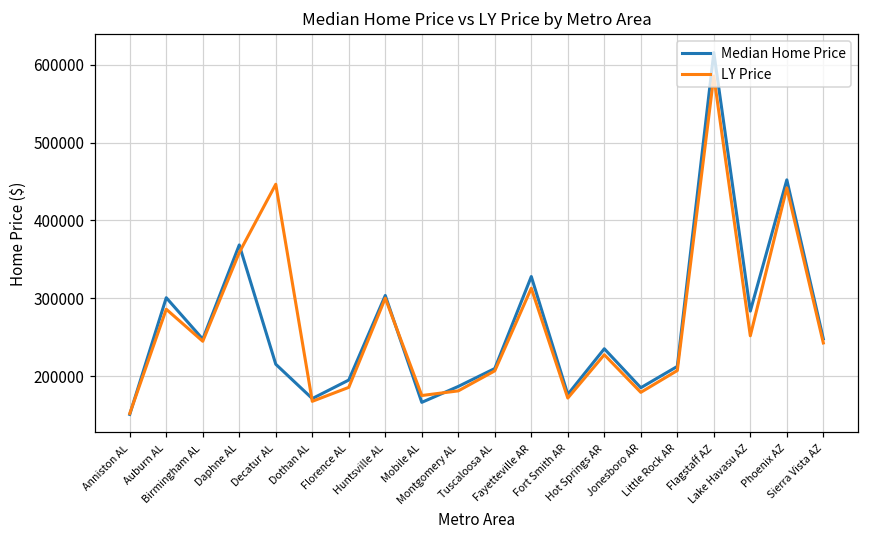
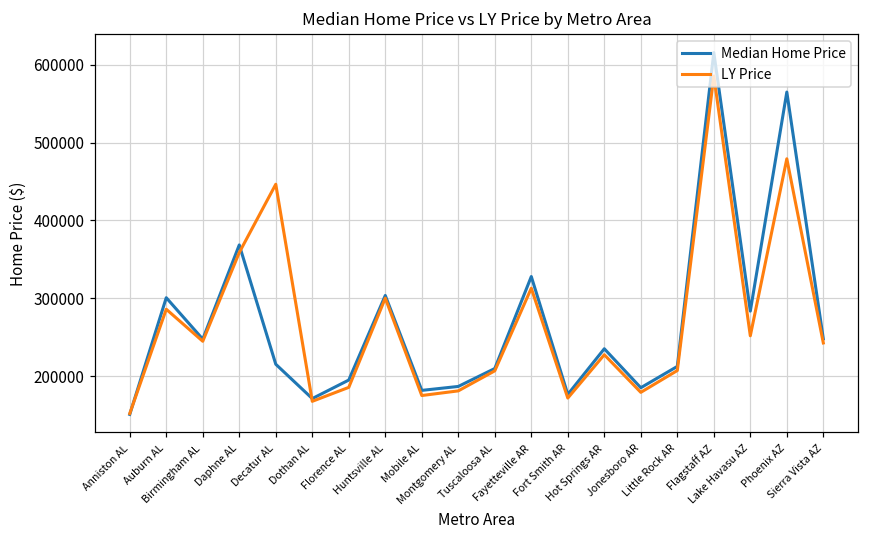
  {
    "Median Home Price": {
      "Auburn AL": 300000,
      "Daphne AL": 370000,
      "Decatur AL": 220000,
      "Florence AL": 200000,
-     "Mobile AL": 170000,
+     "Mobile AL": 180000,
      "Montgomery AL": 190000,
      "Fayetteville AR": 330000,
      "Fort Smith AR": 180000,
      "Hot Springs AR": 240000,
      "Jonesboro AR": 190000,
      "Little Rock AR": 210000,
      "Lake Havasu AZ": 280000,
-     "Phoenix AZ": 450000,
+     "Phoenix AZ": 560000,
      "Sierra Vista AZ": 250000
    },
    "LY Price": {
      "Auburn AL": 290000,
      "Daphne AL": 360000,
      "Decatur AL": 450000,
      "Florence AL": 190000,
      "Mobile AL": 180000,
      "Montgomery AL": 180000,
      "Fayetteville AR": 310000,
      "Fort Smith AR": 170000,
      "Hot Springs AR": 230000,
      "Jonesboro AR": 180000,
      "Little Rock AR": 210000,
      "Lake Havasu AZ": 250000,
-     "Phoenix AZ": 440000,
+     "Phoenix AZ": 480000,
      "Sierra Vista AZ": 240000
    }
  }
